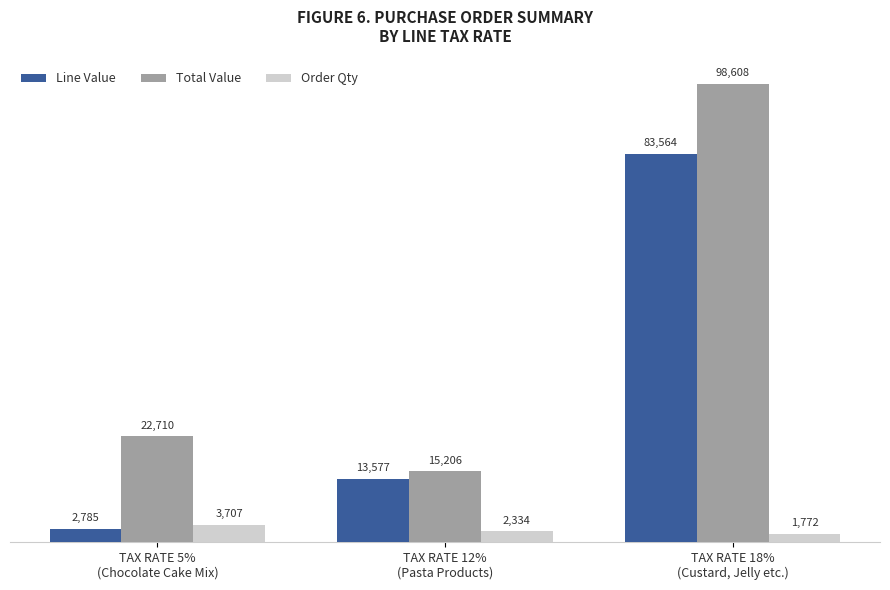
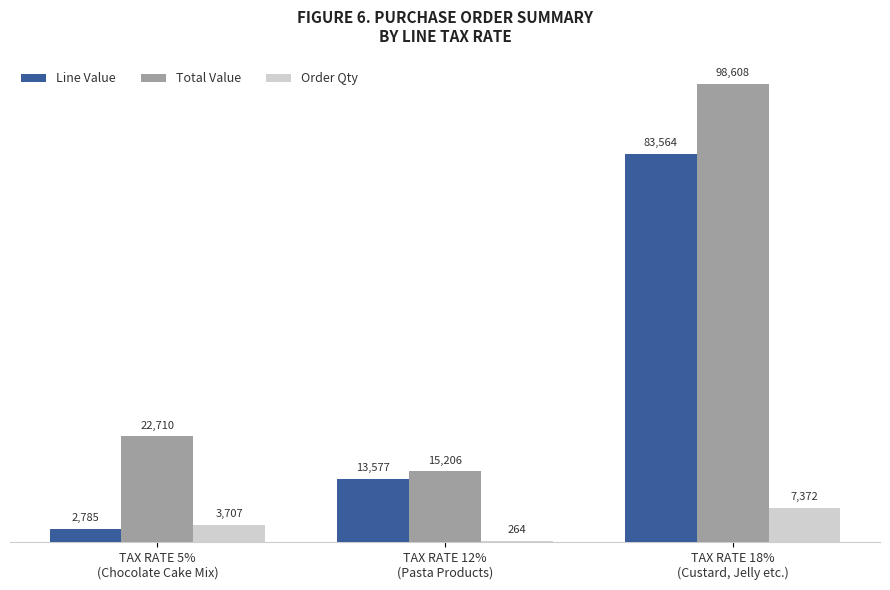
  {
    "Line Value": {
      "TAX RATE 18% (Custard, Jelly etc.)": "83,564"
    },
    "Total Value": {
      "TAX RATE 18% (Custard, Jelly etc.)": "98,608"
    },
    "Order Qty": {
      "TAX RATE 5% (Chocolate Cake Mix)": "3,707",
-     "TAX RATE 12% (Pasta Products)": "2,334",
-     "TAX RATE 18% (Custard, Jelly etc.)": "1,772"
+     "TAX RATE 12% (Pasta Products)": "264",
+     "TAX RATE 18% (Custard, Jelly etc.)": "7,372"
    }
  }
